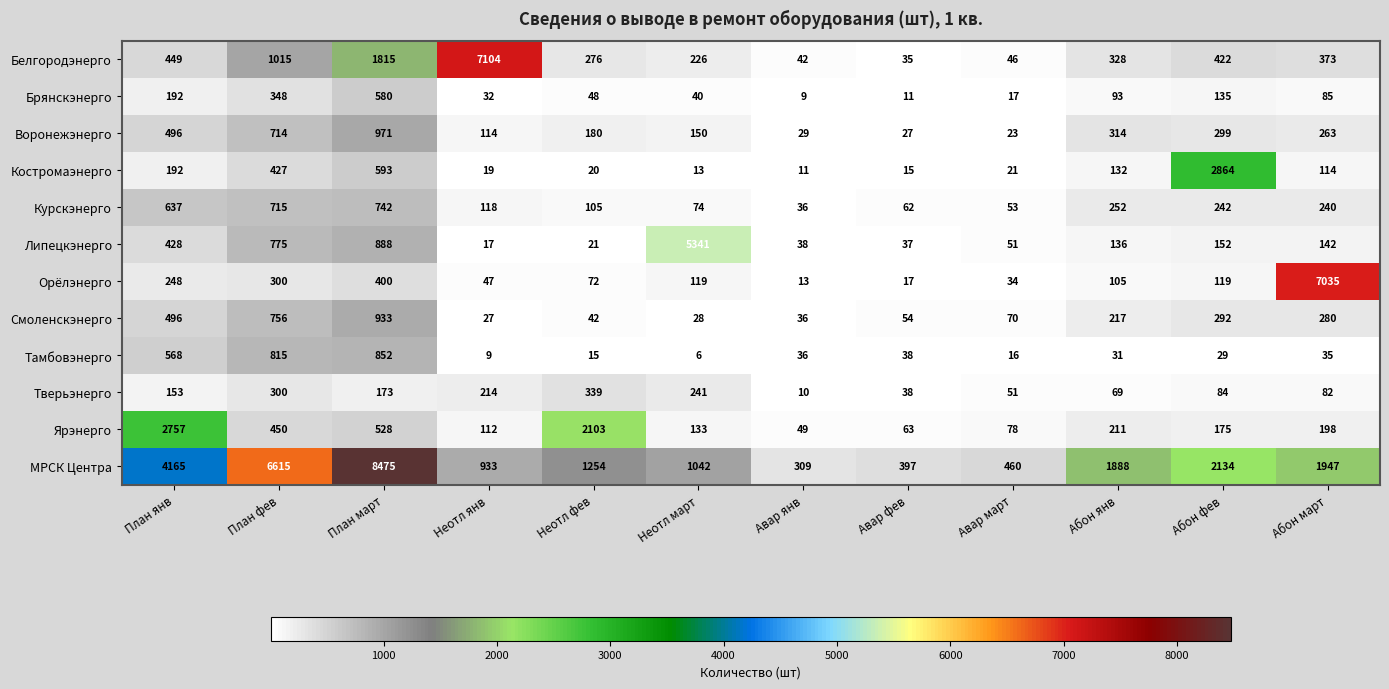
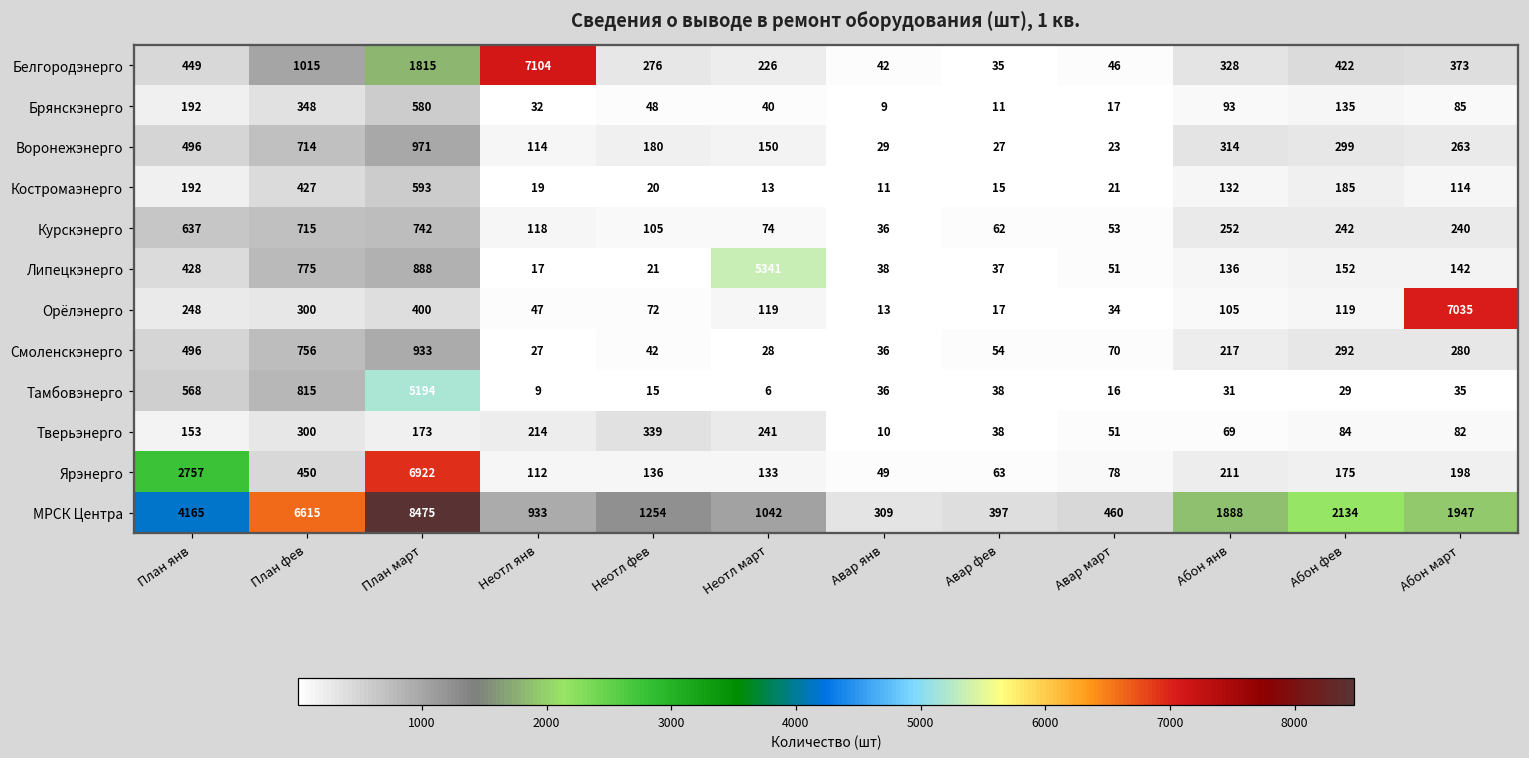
  {
    "Белгородэнерго": {
      "План янв": 449,
      "План фев": 1015,
      "План март": 1815,
      "Неотл янв": 7104,
      "Неотл фев": 276,
      "Неотл март": 226,
      "Авар янв": 42,
      "Авар фев": 35,
      "Авар март": 46,
      "Абон янв": 328,
      "Абон фев": 422,
      "Абон март": 373
    },
    "Брянскэнерго": {
      "План янв": 192,
      "План фев": 348,
      "План март": 580,
      "Неотл янв": 32,
      "Неотл фев": 48,
      "Неотл март": 40,
      "Авар янв": 9,
      "Авар фев": 11,
      "Авар март": 17,
      "Абон янв": 93,
      "Абон фев": 135,
      "Абон март": 85
    },
    "Воронежэнерго": {
      "План янв": 496,
      "План фев": 714,
      "План март": 971,
      "Неотл янв": 114,
      "Неотл фев": 180,
      "Неотл март": 150,
      "Авар янв": 29,
      "Авар фев": 27,
      "Авар март": 23,
      "Абон янв": 314,
      "Абон фев": 299,
      "Абон март": 263
    },
    "Костромаэнерго": {
      "План янв": 192,
      "План фев": 427,
      "План март": 593,
      "Неотл янв": 19,
      "Неотл фев": 20,
      "Неотл март": 13,
      "Авар янв": 11,
      "Авар фев": 15,
      "Авар март": 21,
      "Абон янв": 132,
-     "Абон фев": 2864,
+     "Абон фев": 185,
      "Абон март": 114
    },
    "Курскэнерго": {
      "План янв": 637,
      "План фев": 715,
      "План март": 742,
      "Неотл янв": 118,
      "Неотл фев": 105,
      "Неотл март": 74,
      "Авар янв": 36,
      "Авар фев": 62,
      "Авар март": 53,
      "Абон янв": 252,
      "Абон фев": 242,
      "Абон март": 240
    },
    "Липецкэнерго": {
      "План янв": 428,
      "План фев": 775,
      "План март": 888,
      "Неотл янв": 17,
      "Неотл фев": 21,
      "Неотл март": 5341,
      "Авар янв": 38,
      "Авар фев": 37,
      "Авар март": 51,
      "Абон янв": 136,
      "Абон фев": 152,
      "Абон март": 142
    },
    "Орёлэнерго": {
      "План янв": 248,
      "План фев": 300,
      "План март": 400,
      "Неотл янв": 47,
      "Неотл фев": 72,
      "Неотл март": 119,
      "Авар янв": 13,
      "Авар фев": 17,
      "Авар март": 34,
      "Абон янв": 105,
      "Абон фев": 119,
      "Абон март": 7035
    },
    "Смоленскэнерго": {
      "План янв": 496,
      "План фев": 756,
      "План март": 933,
      "Неотл янв": 27,
      "Неотл фев": 42,
      "Неотл март": 28,
      "Авар янв": 36,
      "Авар фев": 54,
      "Авар март": 70,
      "Абон янв": 217,
      "Абон фев": 292,
      "Абон март": 280
    },
    "Тамбовэнерго": {
      "План янв": 568,
      "План фев": 815,
-     "План март": 852,
+     "План март": 5194,
      "Неотл янв": 9,
      "Неотл фев": 15,
      "Неотл март": 6,
      "Авар янв": 36,
      "Авар фев": 38,
      "Авар март": 16,
      "Абон янв": 31,
      "Абон фев": 29,
      "Абон март": 35
    },
    "Тверьэнерго": {
      "План янв": 153,
      "План фев": 300,
      "План март": 173,
      "Неотл янв": 214,
      "Неотл фев": 339,
      "Неотл март": 241,
      "Авар янв": 10,
      "Авар фев": 38,
      "Авар март": 51,
      "Абон янв": 69,
      "Абон фев": 84,
      "Абон март": 82
    },
    "Ярэнерго": {
      "План янв": 2757,
      "План фев": 450,
-     "План март": 528,
+     "План март": 6922,
      "Неотл янв": 112,
-     "Неотл фев": 2103,
+     "Неотл фев": 136,
      "Неотл март": 133,
      "Авар янв": 49,
      "Авар фев": 63,
      "Авар март": 78,
      "Абон янв": 211,
      "Абон фев": 175,
      "Абон март": 198
    },
    "МРСК Центра": {
      "План янв": 4165,
      "План фев": 6615,
      "План март": 8475,
      "Неотл янв": 933,
      "Неотл фев": 1254,
      "Неотл март": 1042,
      "Авар янв": 309,
      "Авар фев": 397,
      "Авар март": 460,
      "Абон янв": 1888,
      "Абон фев": 2134,
      "Абон март": 1947
    }
  }
